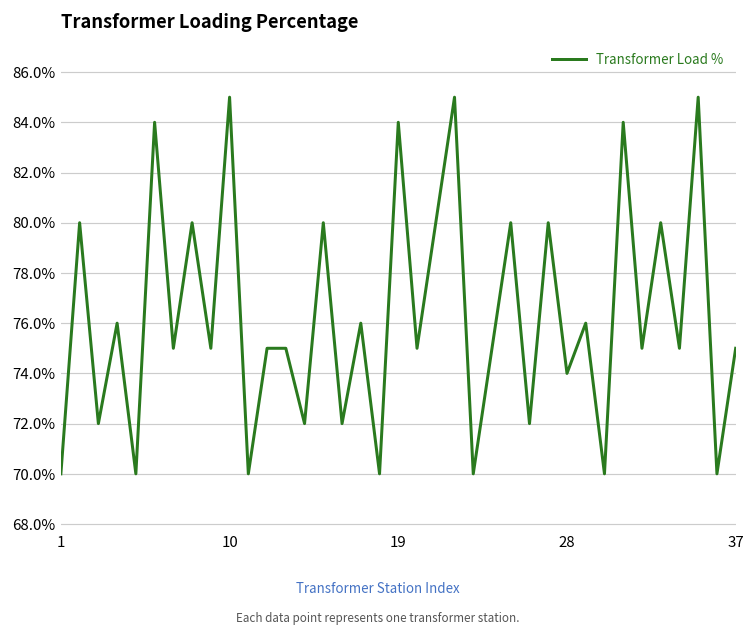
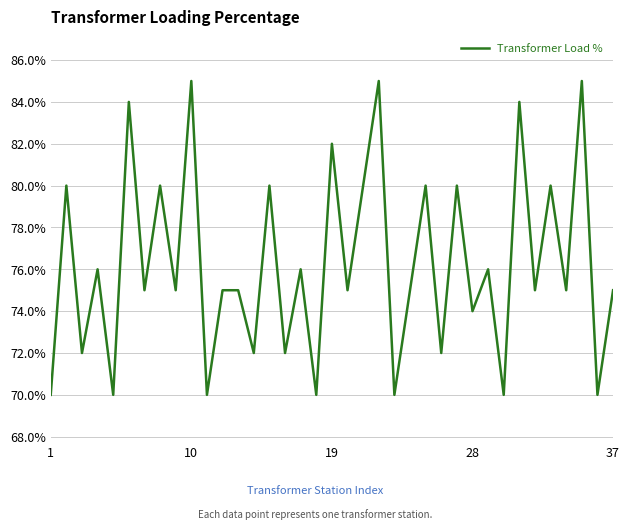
  {
    "1": "70%",
    "10": "85%",
-   "19": "84%",
+   "19": "82%",
    "28": "74%",
    "37": "75%"
  }
